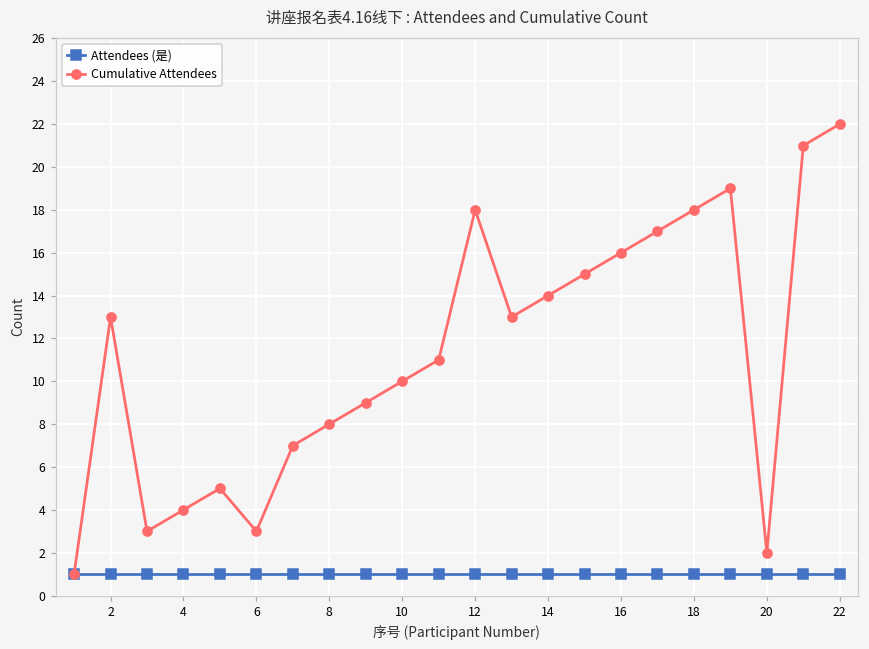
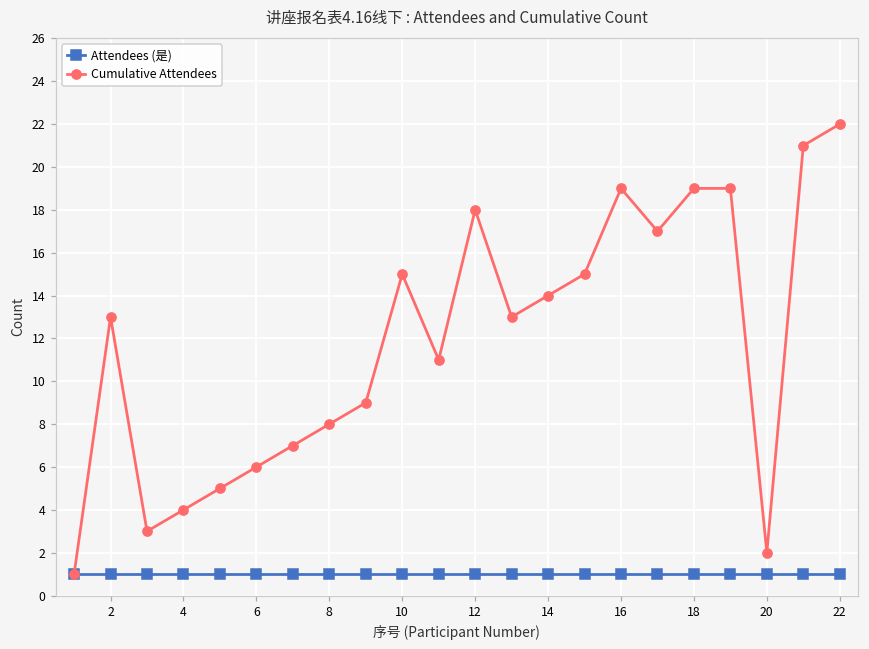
  {
    "Attendees (是)": {
      "2": 1,
      "4": 1,
      "6": 1,
      "8": 1,
      "10": 1,
      "12": 1,
      "14": 1,
      "16": 1,
      "18": 1,
      "20": 1,
      "22": 1
    },
    "Cumulative Attendees": {
      "2": 13,
      "4": 4,
-     "6": 3,
+     "6": 6,
      "8": 8,
-     "10": 10,
+     "10": 15,
      "12": 18,
      "14": 14,
-     "16": 16,
-     "18": 18,
+     "16": 19,
+     "18": 19,
      "20": 2,
      "22": 22
    }
  }
